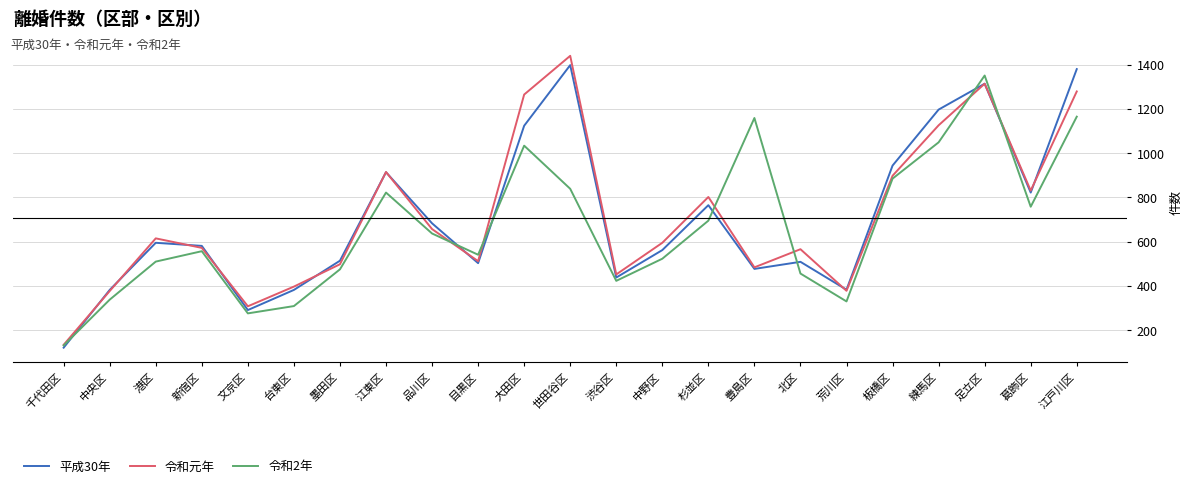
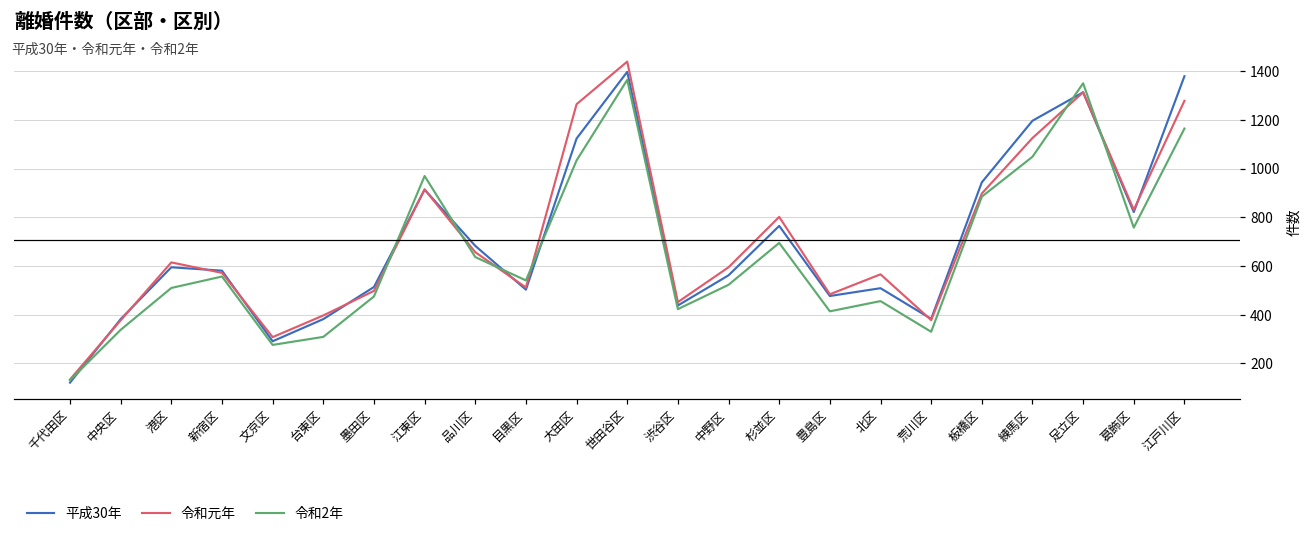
  {
    "平成30年": {
      "港区": 600,
      "文京区": 290,
      "台東区": 380,
      "墨田区": 510,
      "品川区": 680,
      "大田区": 1120,
      "世田谷区": 1400,
      "渋谷区": 440,
      "中野区": 560,
      "杉並区": 770,
      "北区": 510,
      "板橋区": 940,
      "練馬区": 1200,
      "江戸川区": 1380
    },
    "令和元年": {
      "港区": 620,
      "文京区": 310,
      "台東区": 400,
      "墨田区": 500,
      "品川区": 660,
      "大田区": 1270,
      "世田谷区": 1440,
      "渋谷区": 450,
      "中野区": 600,
      "杉並区": 800,
      "北区": 570,
      "板橋区": 900,
      "練馬区": 1130,
      "江戸川区": 1280
    },
    "令和2年": {
      "中央区": 340,
      "港区": 510,
      "新宿区": 560,
      "文京区": 280,
      "台東区": 310,
      "墨田区": 480,
-     "江東区": 820,
+     "江東区": 970,
      "品川区": 640,
      "目黒区": 540,
      "大田区": 1030,
-     "世田谷区": 840,
+     "世田谷区": 1370,
      "渋谷区": 420,
      "中野区": 520,
      "杉並区": 700,
-     "豊島区": 1160,
+     "豊島区": 410,
      "北区": 460,
      "荒川区": 330,
      "板橋区": 890,
      "練馬区": 1050,
      "足立区": 1350,
      "葛飾区": 760,
      "江戸川区": 1170
    }
  }
